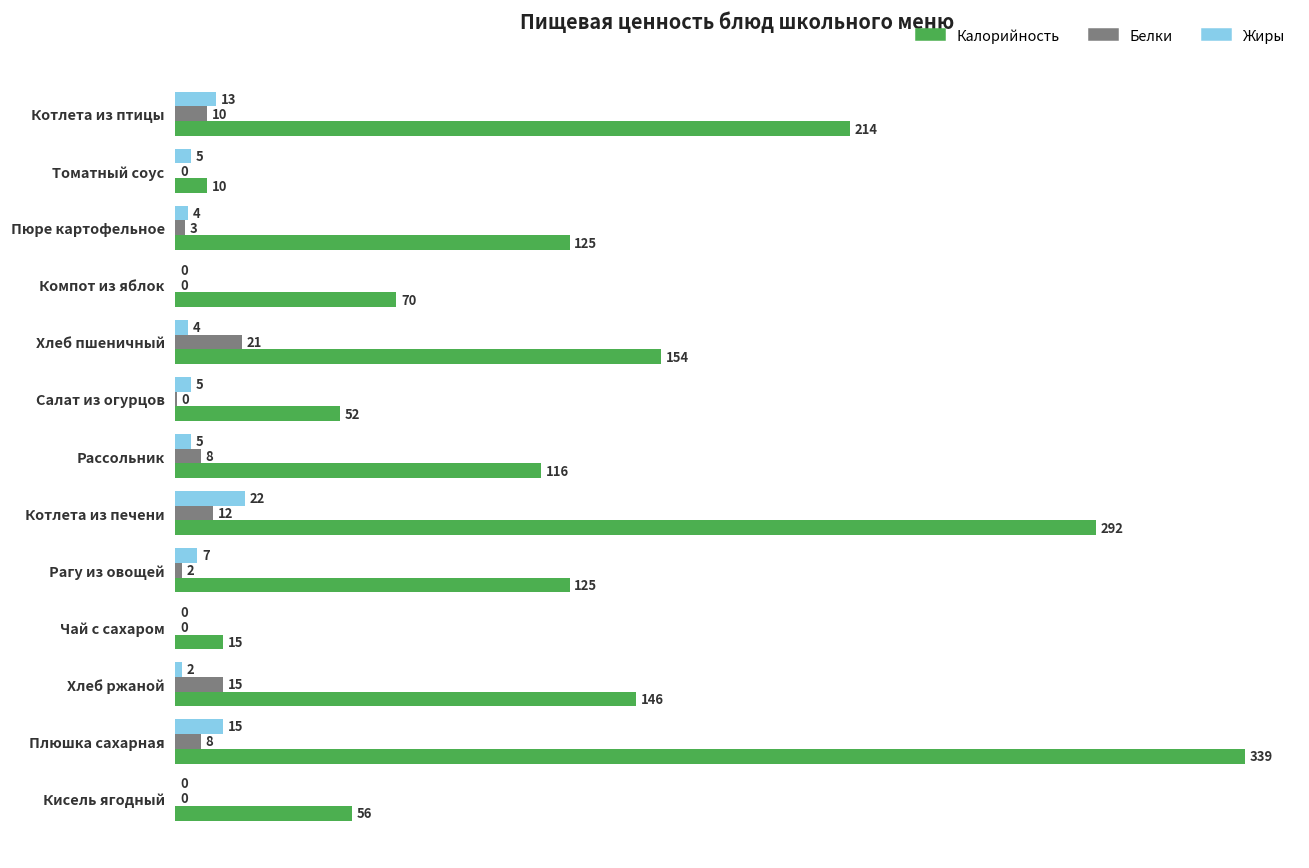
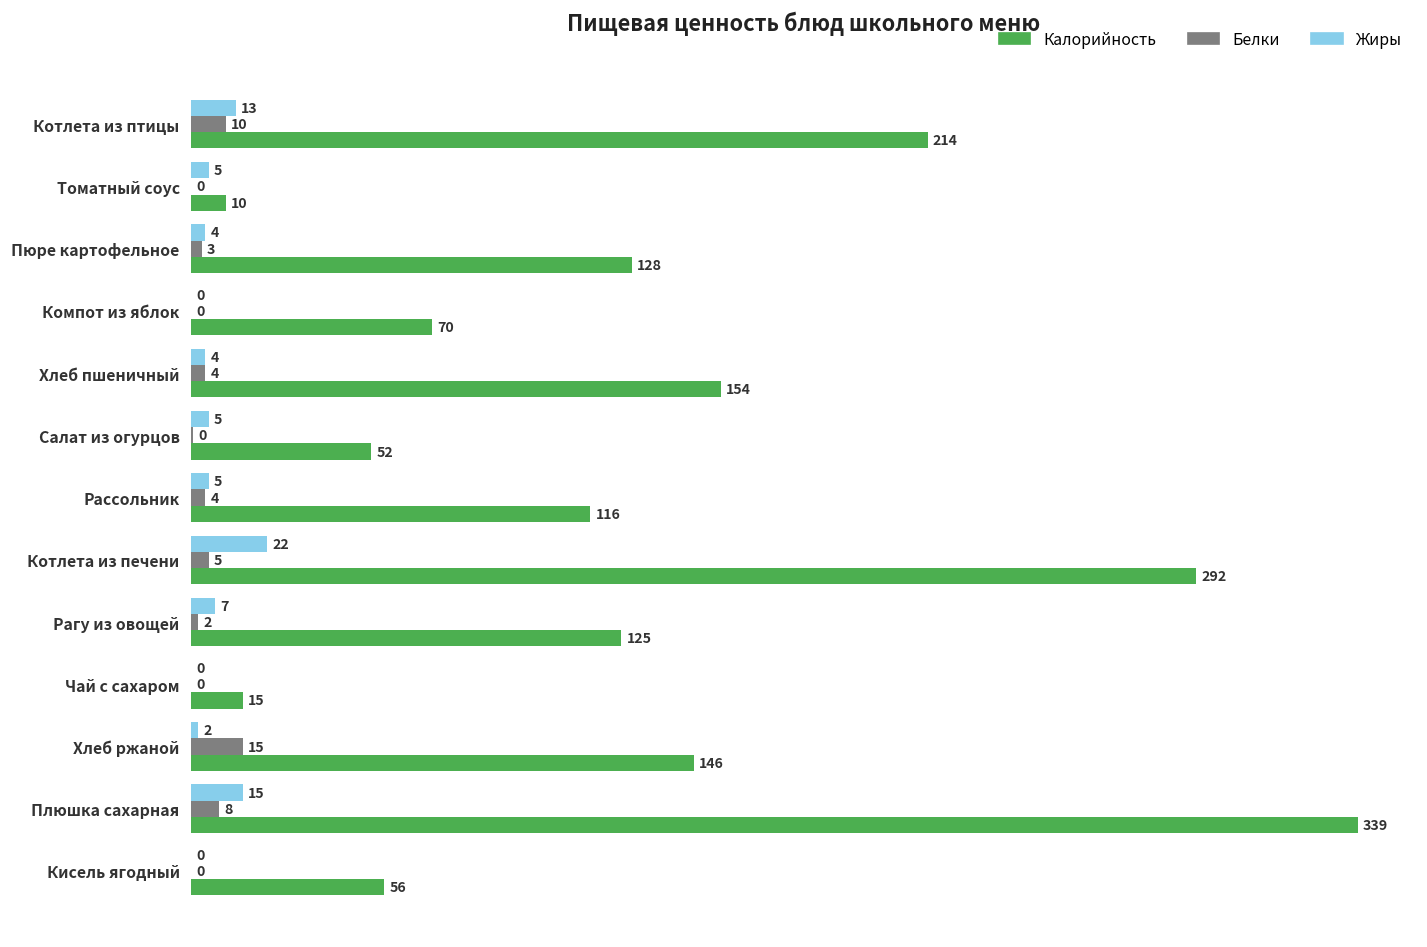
  {
    "Калорийность": {
      "Котлета из птицы": 214,
      "Томатный соус": 10,
-     "Пюре картофельное": 125,
+     "Пюре картофельное": 128,
      "Компот из яблок": 70,
      "Хлеб пшеничный": 154,
      "Салат из огурцов": 52,
      "Рассольник": 116,
      "Котлета из печени": 292,
      "Рагу из овощей": 125,
      "Чай с сахаром": 15,
      "Хлеб ржаной": 146,
      "Плюшка сахарная": 339,
      "Кисель ягодный": 56
    },
    "Белки": {
      "Котлета из птицы": 10,
      "Томатный соус": 0,
      "Пюре картофельное": 3,
      "Компот из яблок": 0,
-     "Хлеб пшеничный": 21,
+     "Хлеб пшеничный": 4,
      "Салат из огурцов": 0,
-     "Рассольник": 8,
-     "Котлета из печени": 12,
+     "Рассольник": 4,
+     "Котлета из печени": 5,
      "Рагу из овощей": 2,
      "Чай с сахаром": 0,
      "Хлеб ржаной": 15,
      "Плюшка сахарная": 8,
      "Кисель ягодный": 0
    },
    "Жиры": {
      "Котлета из птицы": 13,
      "Томатный соус": 5,
      "Пюре картофельное": 4,
      "Компот из яблок": 0,
      "Хлеб пшеничный": 4,
      "Салат из огурцов": 5,
      "Рассольник": 5,
      "Котлета из печени": 22,
      "Рагу из овощей": 7,
      "Чай с сахаром": 0,
      "Хлеб ржаной": 2,
      "Плюшка сахарная": 15,
      "Кисель ягодный": 0
    }
  }
